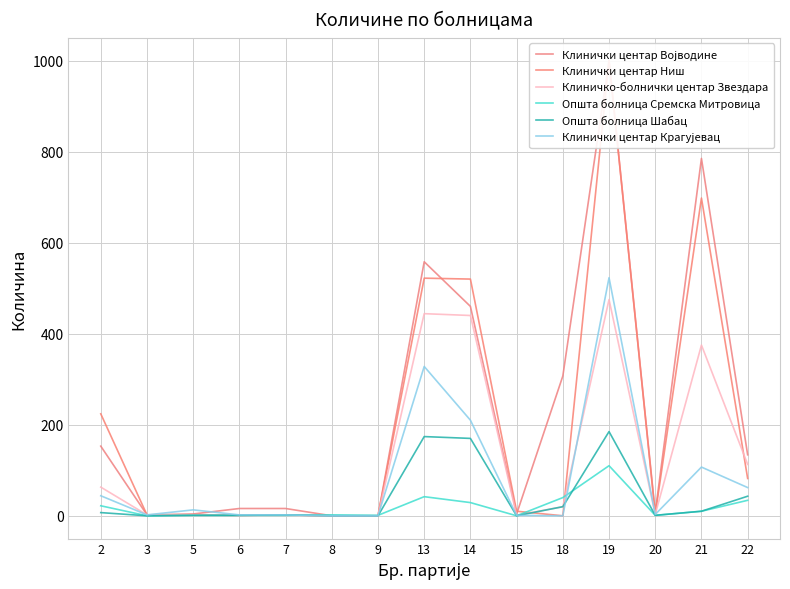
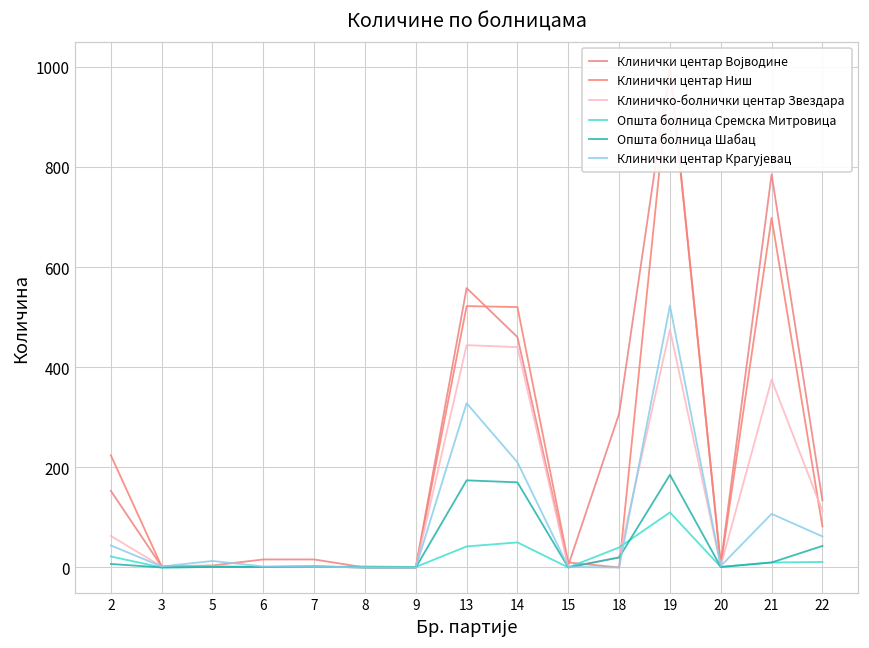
  {
    "Клиничко-болнички центар Звездара": {
      "2": 60,
      "13": 440,
      "14": 440,
      "19": 480,
      "21": 380,
      "22": 110
    },
    "Општа болница Сремска Митровица": {
      "2": 20,
      "13": 40,
-     "14": 30,
+     "14": 50,
      "18": 40,
      "19": 110,
-     "22": 30
+     "22": 10
    },
    "Општа болница Шабац": {
      "2": 10,
      "13": 170,
      "14": 170,
      "19": 190,
      "22": 40
    },
    "Клинички центар Крагујевац": {
      "2": 40,
      "5": 10,
      "13": 330,
      "14": 210,
      "19": 520,
      "21": 110,
      "22": 60
    }
  }
